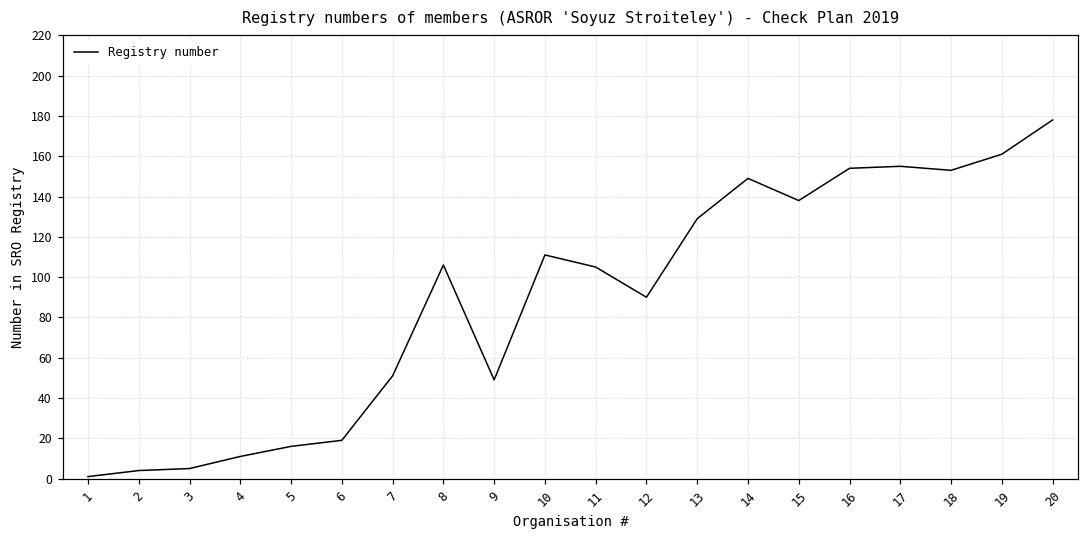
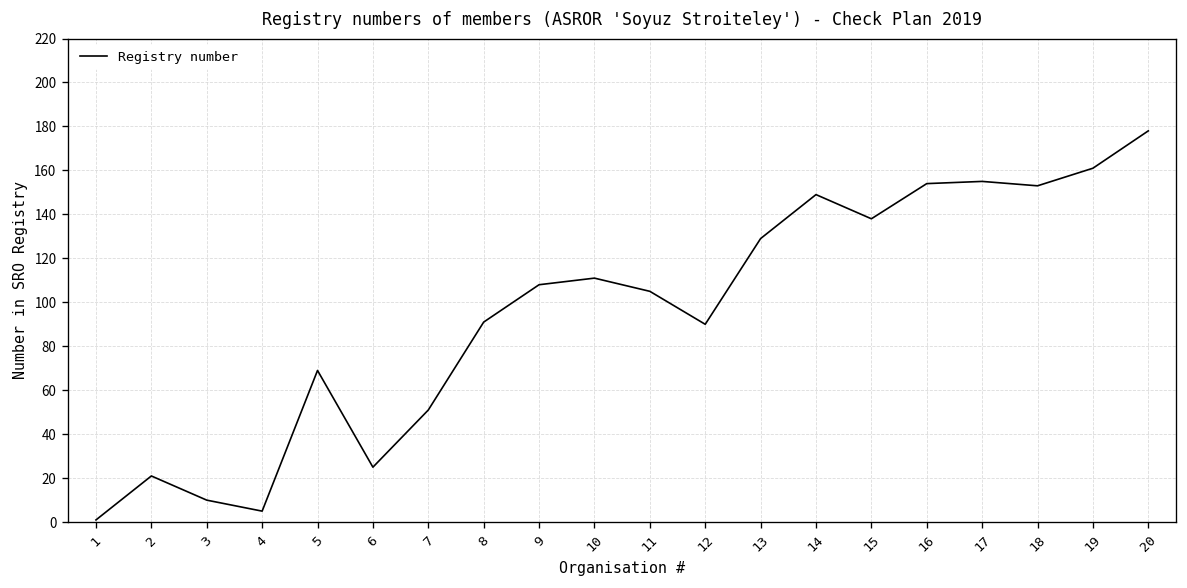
  {
    "1": 1,
-   "2": 4,
-   "3": 5,
-   "4": 11,
-   "5": 16,
-   "6": 19,
+   "2": 21,
+   "3": 10,
+   "4": 5,
+   "5": 69,
+   "6": 25,
    "7": 51,
-   "8": 106,
-   "9": 49,
+   "8": 91,
+   "9": 108,
    "10": 111,
    "11": 105,
    "12": 90,
    "13": 129,
    "14": 149,
    "15": 138,
    "16": 154,
    "17": 155,
    "18": 153,
    "19": 161,
    "20": 178
  }
